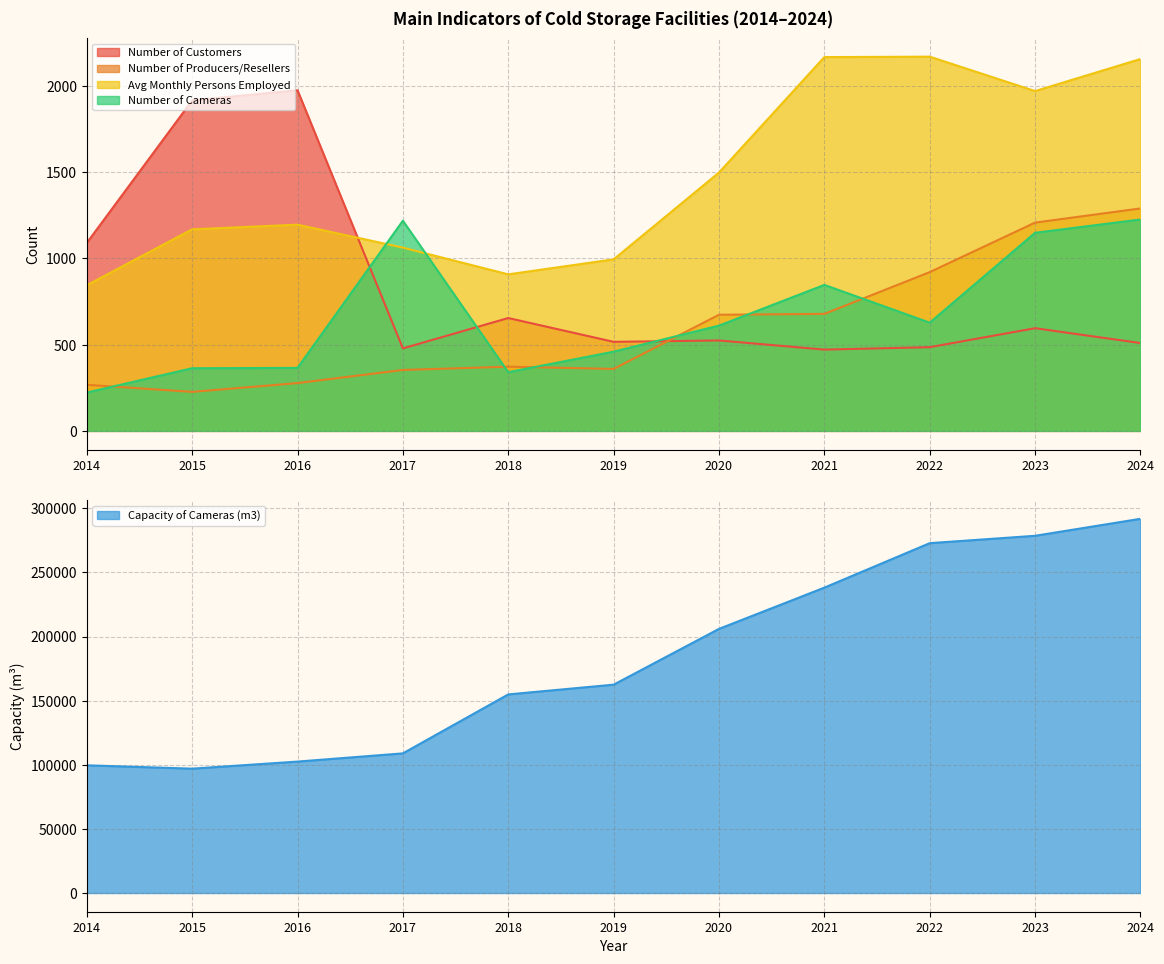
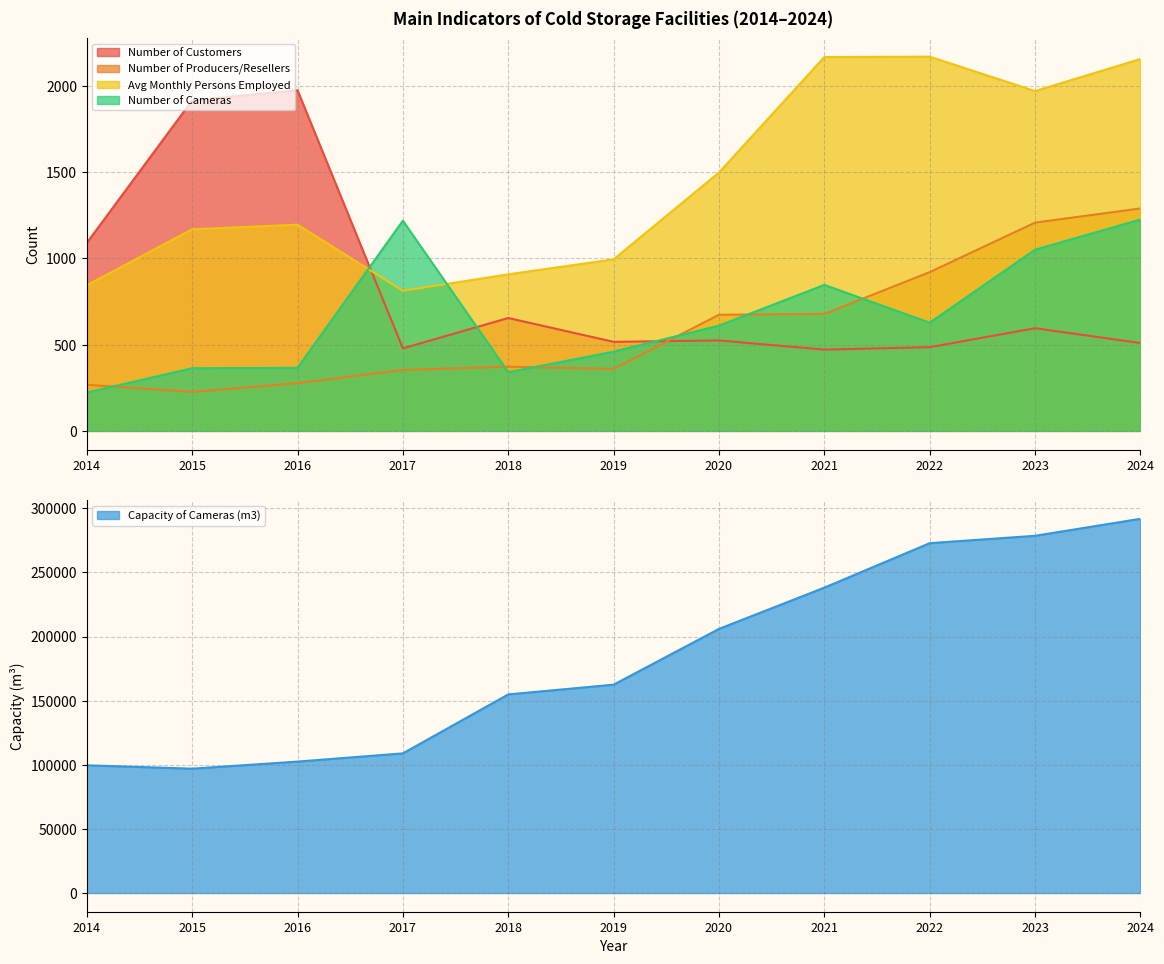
  {
    "Main Indicators of Cold Storage Facilities (2014–2024)": {
      "Avg Monthly Persons Employed": {
        "2014": 840,
        "2015": 1170,
        "2016": 1200,
-       "2017": 1060,
+       "2017": 810,
        "2018": 910,
        "2019": 990,
        "2020": 1500,
        "2021": 2170,
        "2022": 2170,
        "2023": 1970,
        "2024": 2160
      },
      "Number of Cameras": {
        "2014": 220,
        "2015": 360,
        "2016": 370,
        "2017": 1220,
        "2018": 340,
        "2019": 460,
        "2020": 610,
        "2021": 850,
        "2022": 630,
-       "2023": 1150,
+       "2023": 1050,
        "2024": 1230
      }
    }
  }
